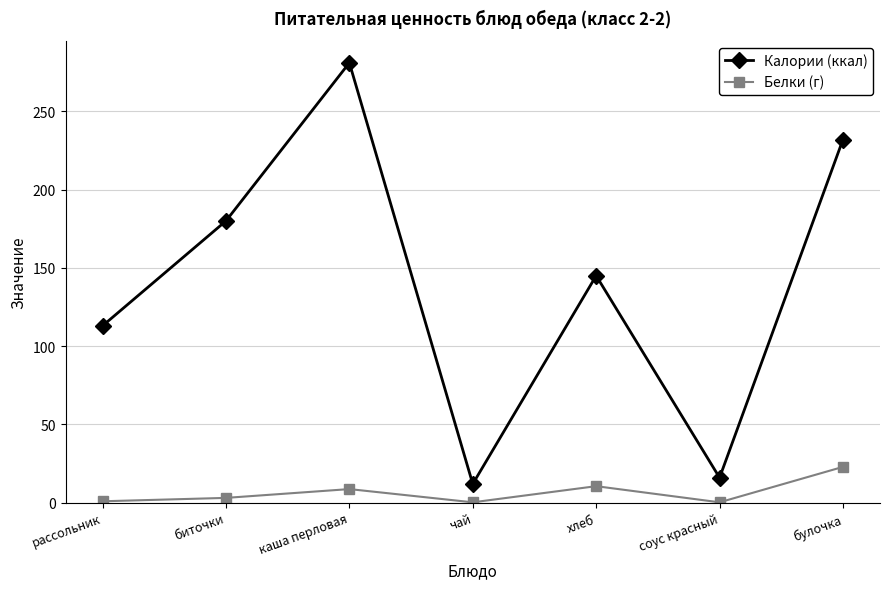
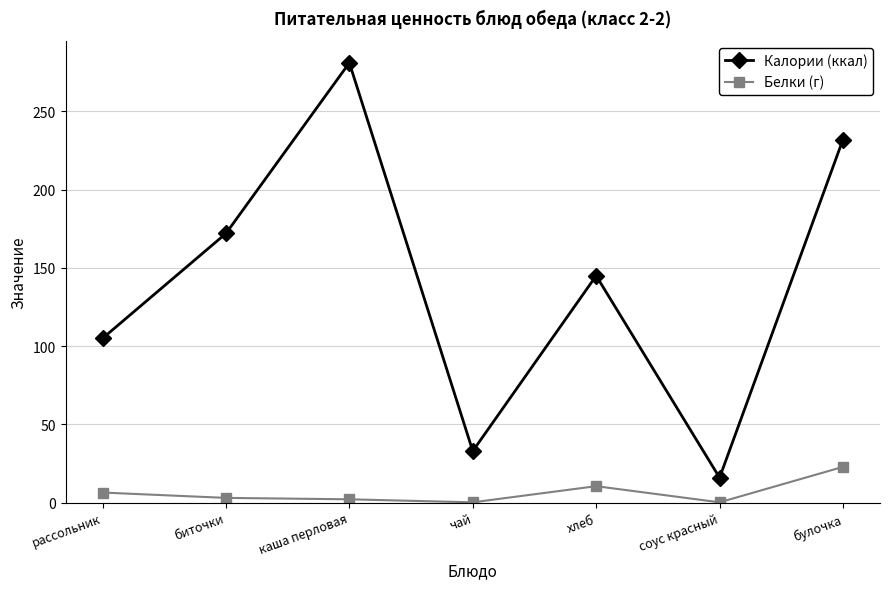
  {
    "Калории (ккал)": {
-     "рассольник": 113,
-     "биточки": 180,
+     "рассольник": 105,
+     "биточки": 172,
      "каша перловая": 281,
-     "чай": 12,
+     "чай": 33,
      "хлеб": 145,
      "соус красный": 16,
      "булочка": 232
    },
    "Белки (г)": {
-     "рассольник": 1,
+     "рассольник": 7,
      "биточки": 3,
-     "каша перловая": 9,
+     "каша перловая": 2,
      "чай": 0,
      "хлеб": 11,
      "соус красный": 0,
      "булочка": 23
    }
  }
